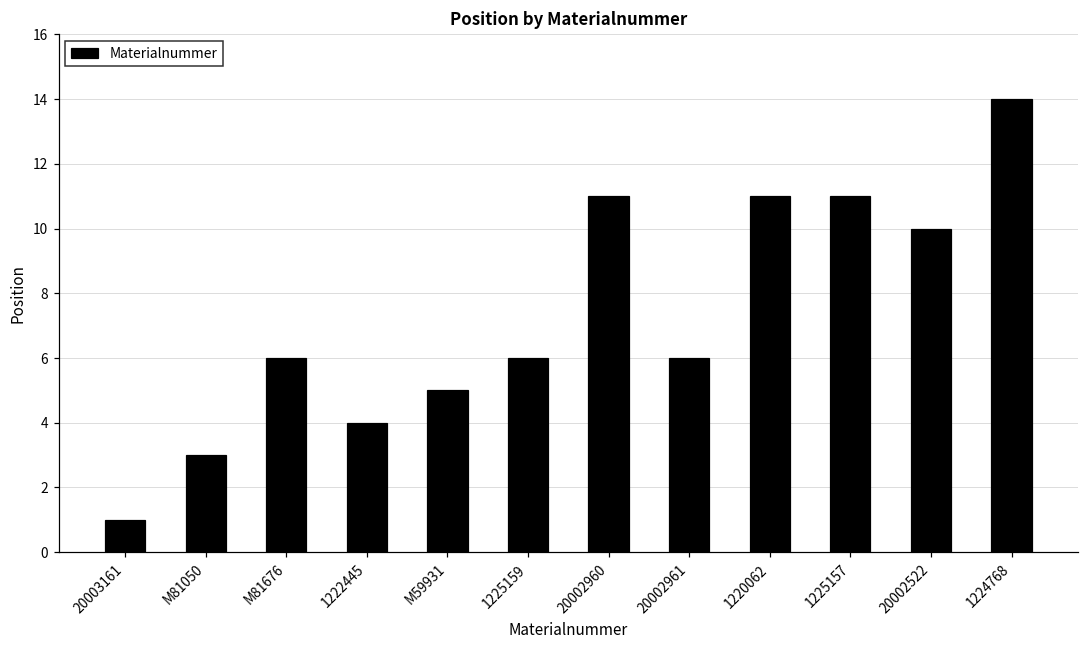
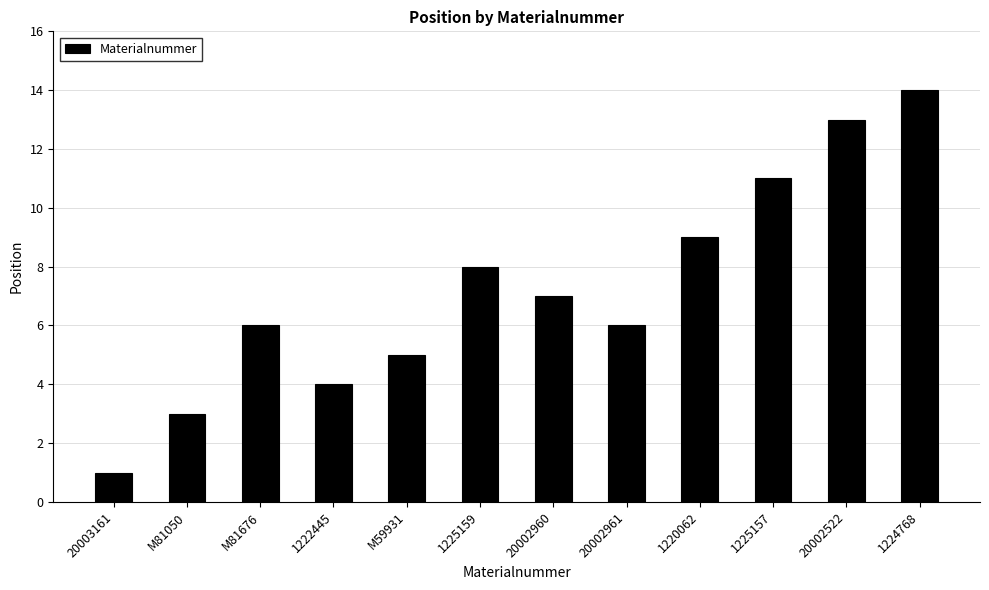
  {
    "20003161": 1,
    "M81050": 3,
    "M81676": 6,
    "1222445": 4,
    "M59931": 5,
-   "1225159": 6,
-   "20002960": 11,
+   "1225159": 8,
+   "20002960": 7,
    "20002961": 6,
-   "1220062": 11,
+   "1220062": 9,
    "1225157": 11,
-   "20002522": 10,
+   "20002522": 13,
    "1224768": 14
  }
